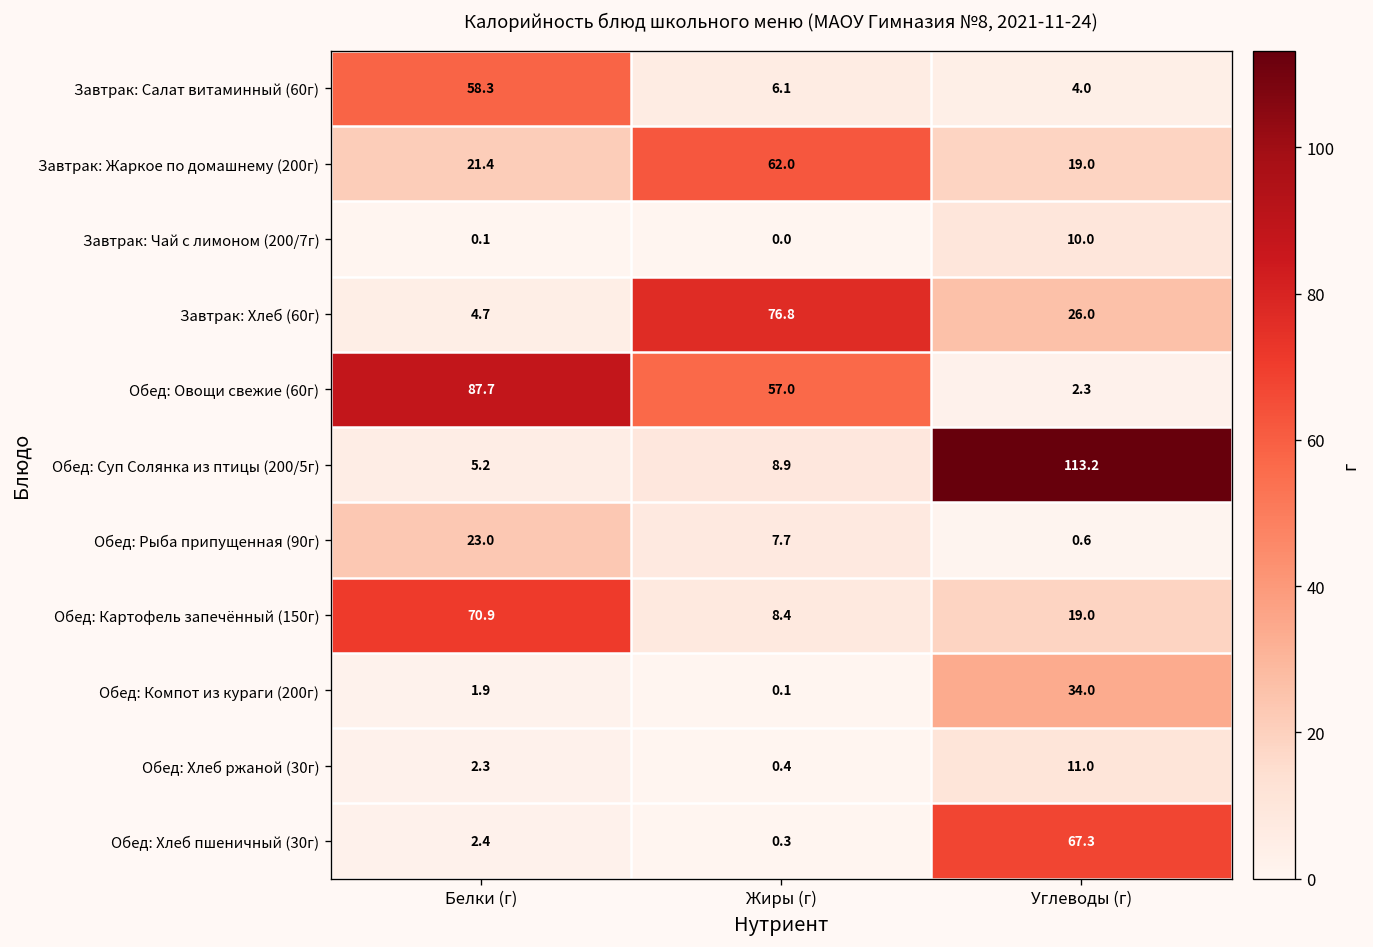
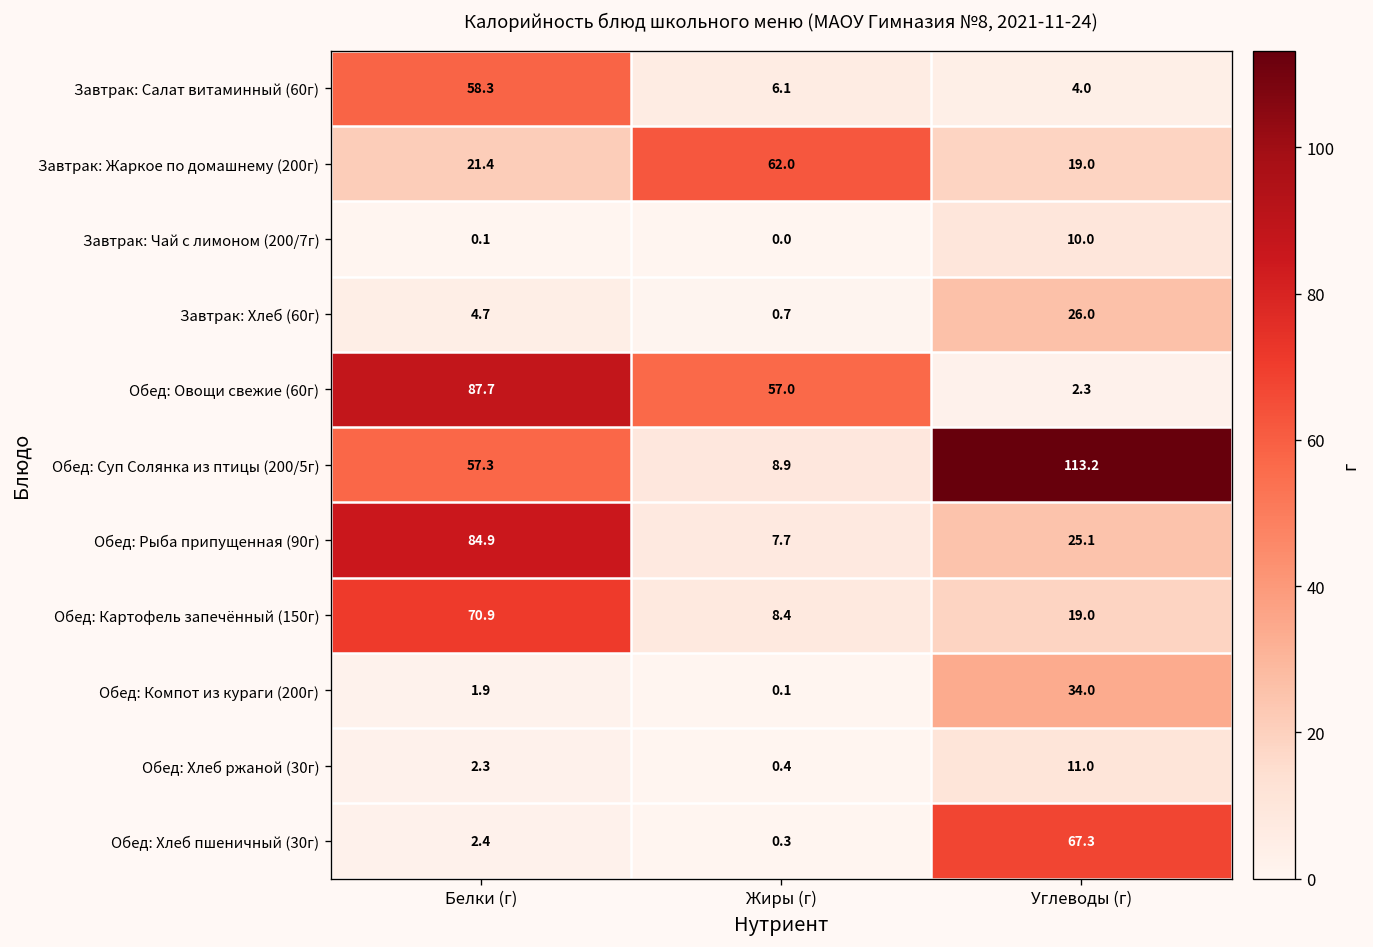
  {
    "Завтрак: Салат витаминный (60г)": {
      "Белки (г)": 58.3,
      "Жиры (г)": 6.1,
      "Углеводы (г)": 4.0
    },
    "Завтрак: Жаркое по домашнему (200г)": {
      "Белки (г)": 21.4,
      "Жиры (г)": 62.0,
      "Углеводы (г)": 19.0
    },
    "Завтрак: Чай с лимоном (200/7г)": {
      "Белки (г)": 0.1,
      "Жиры (г)": 0.0,
      "Углеводы (г)": 10.0
    },
    "Завтрак: Хлеб (60г)": {
      "Белки (г)": 4.7,
-     "Жиры (г)": 76.8,
+     "Жиры (г)": 0.7,
      "Углеводы (г)": 26.0
    },
    "Обед: Овощи свежие (60г)": {
      "Белки (г)": 87.7,
      "Жиры (г)": 57.0,
      "Углеводы (г)": 2.3
    },
    "Обед: Суп Солянка из птицы (200/5г)": {
-     "Белки (г)": 5.2,
+     "Белки (г)": 57.3,
      "Жиры (г)": 8.9,
      "Углеводы (г)": 113.2
    },
    "Обед: Рыба припущенная (90г)": {
-     "Белки (г)": 23.0,
+     "Белки (г)": 84.9,
      "Жиры (г)": 7.7,
-     "Углеводы (г)": 0.6
+     "Углеводы (г)": 25.1
    },
    "Обед: Картофель запечённый (150г)": {
      "Белки (г)": 70.9,
      "Жиры (г)": 8.4,
      "Углеводы (г)": 19.0
    },
    "Обед: Компот из кураги (200г)": {
      "Белки (г)": 1.9,
      "Жиры (г)": 0.1,
      "Углеводы (г)": 34.0
    },
    "Обед: Хлеб ржаной (30г)": {
      "Белки (г)": 2.3,
      "Жиры (г)": 0.4,
      "Углеводы (г)": 11.0
    },
    "Обед: Хлеб пшеничный (30г)": {
      "Белки (г)": 2.4,
      "Жиры (г)": 0.3,
      "Углеводы (г)": 67.3
    }
  }
